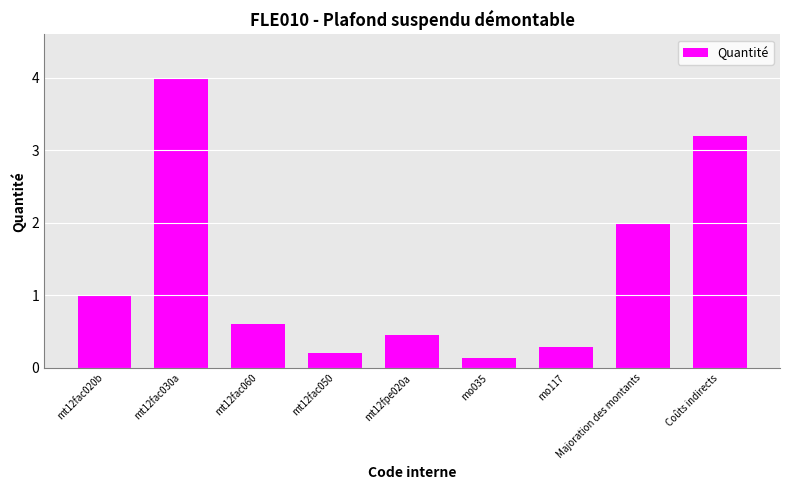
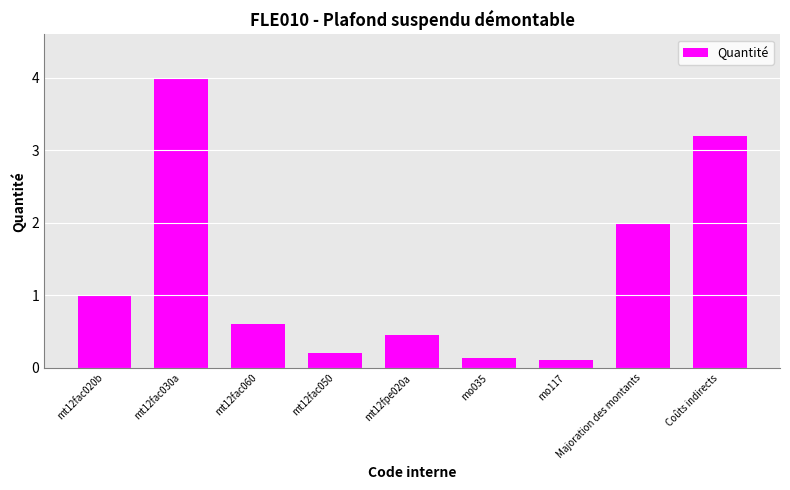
  {
    "mt12fac020b": 1.0,
    "mt12fac030a": 4.0,
    "mt12fac060": 0.6,
    "mt12fac050": 0.2,
    "mt12fpe020a": 0.5,
    "mo035": 0.1,
-   "mo117": 0.3,
+   "mo117": 0.1,
    "Majoration des montants": 2.0,
    "Coûts indirects": 3.2
  }
